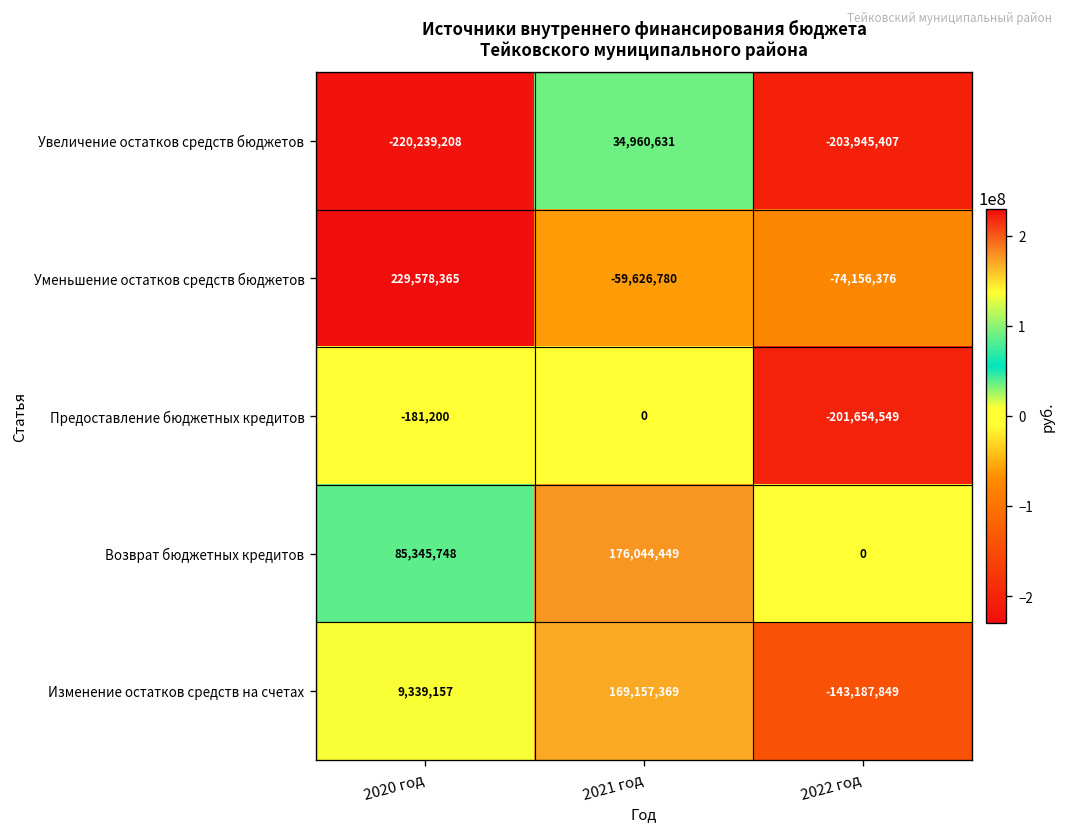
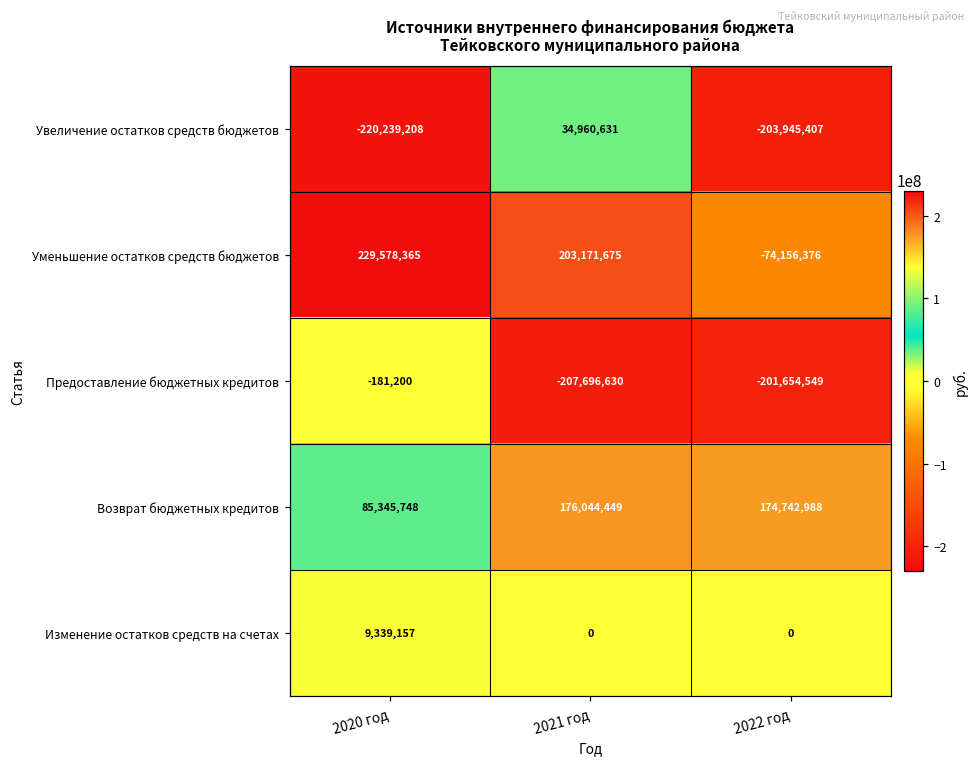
  {
    "Увеличение остатков средств бюджетов": {
      "2020 год": "-220,239,208",
      "2021 год": "34,960,631",
      "2022 год": "-203,945,407"
    },
    "Уменьшение остатков средств бюджетов": {
      "2020 год": "229,578,365",
-     "2021 год": "-59,626,780",
+     "2021 год": "203,171,675",
      "2022 год": "-74,156,376"
    },
    "Предоставление бюджетных кредитов": {
      "2020 год": "-181,200",
-     "2021 год": "0",
+     "2021 год": "-207,696,630",
      "2022 год": "-201,654,549"
    },
    "Возврат бюджетных кредитов": {
      "2020 год": "85,345,748",
      "2021 год": "176,044,449",
-     "2022 год": "0"
+     "2022 год": "174,742,988"
    },
    "Изменение остатков средств на счетах": {
      "2020 год": "9,339,157",
-     "2021 год": "169,157,369",
-     "2022 год": "-143,187,849"
+     "2021 год": "0",
+     "2022 год": "0"
    }
  }
